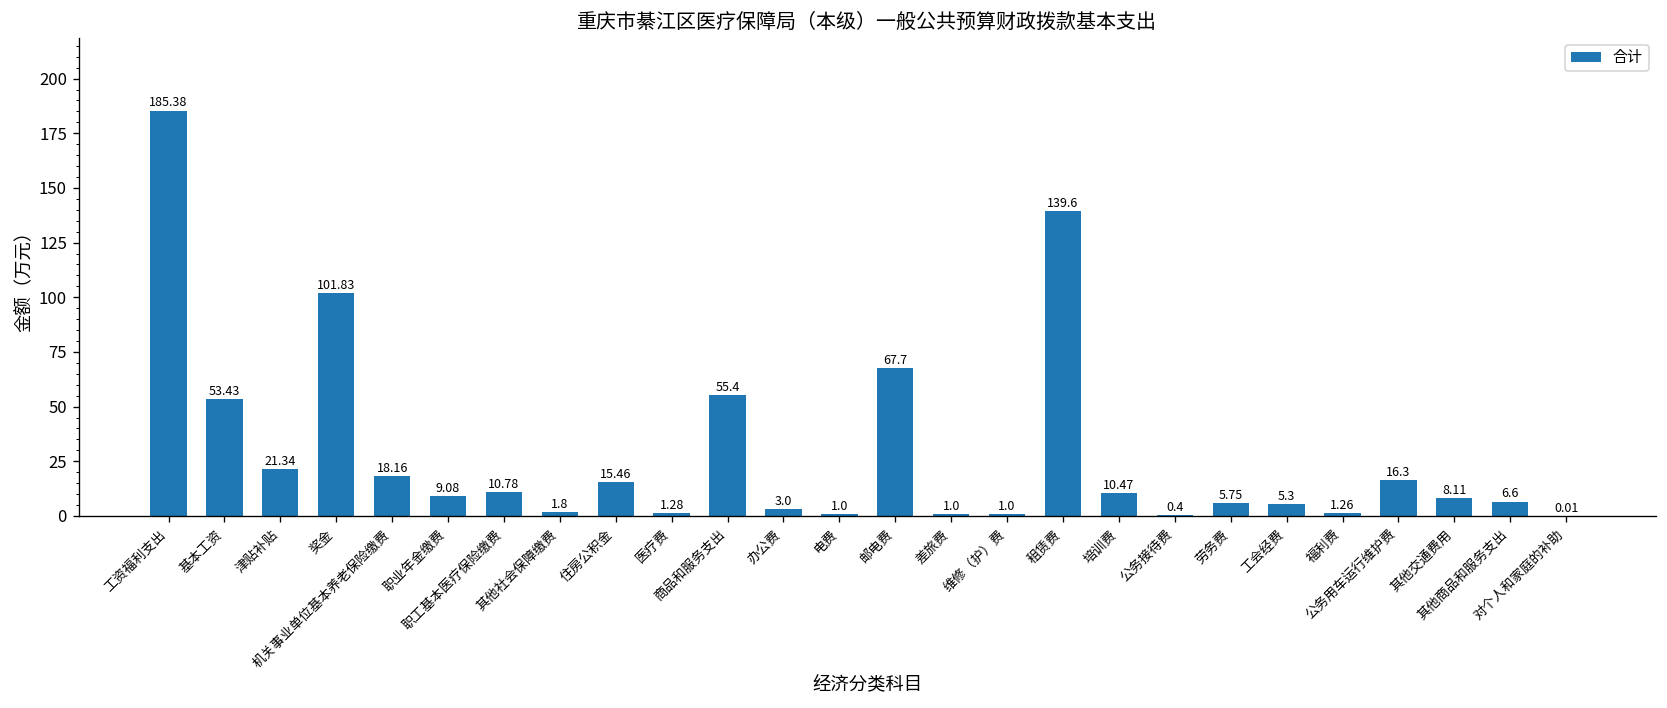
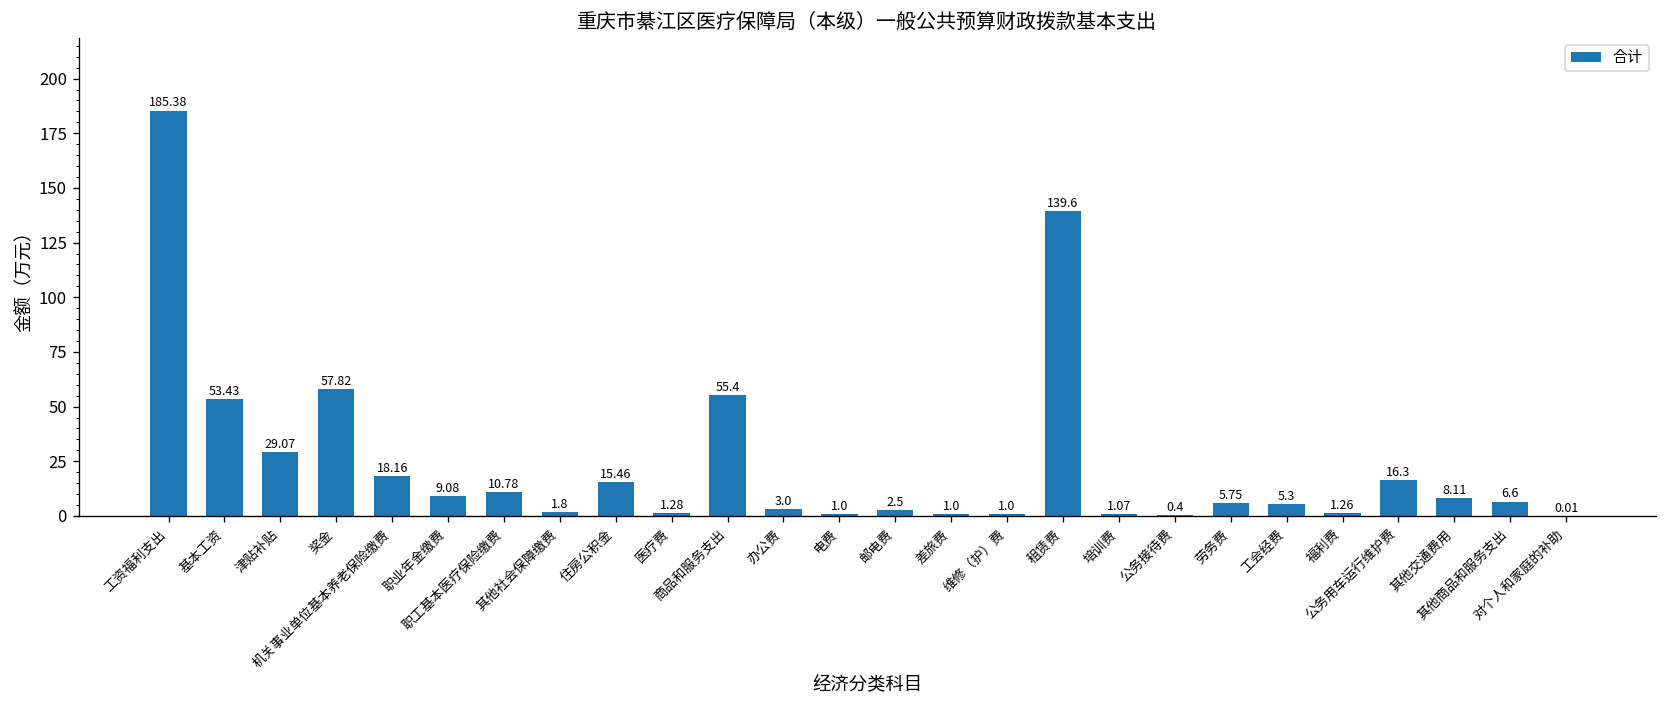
  {
    "工资福利支出": 185.38,
    "基本工资": 53.43,
-   "津贴补贴": 21.34,
-   "奖金": 101.83,
+   "津贴补贴": 29.07,
+   "奖金": 57.82,
    "机关事业单位基本养老保险缴费": 18.16,
    "职业年金缴费": 9.08,
    "职工基本医疗保险缴费": 10.78,
    "其他社会保障缴费": 1.8,
    "住房公积金": 15.46,
    "医疗费": 1.28,
    "商品和服务支出": 55.4,
    "办公费": 3.0,
    "电费": 1.0,
-   "邮电费": 67.7,
+   "邮电费": 2.5,
    "差旅费": 1.0,
    "维修（护）费": 1.0,
    "租赁费": 139.6,
-   "培训费": 10.47,
+   "培训费": 1.07,
    "公务接待费": 0.4,
    "劳务费": 5.75,
    "工会经费": 5.3,
    "福利费": 1.26,
    "公务用车运行维护费": 16.3,
    "其他交通费用": 8.11,
    "其他商品和服务支出": 6.6,
    "对个人和家庭的补助": 0.01
  }
